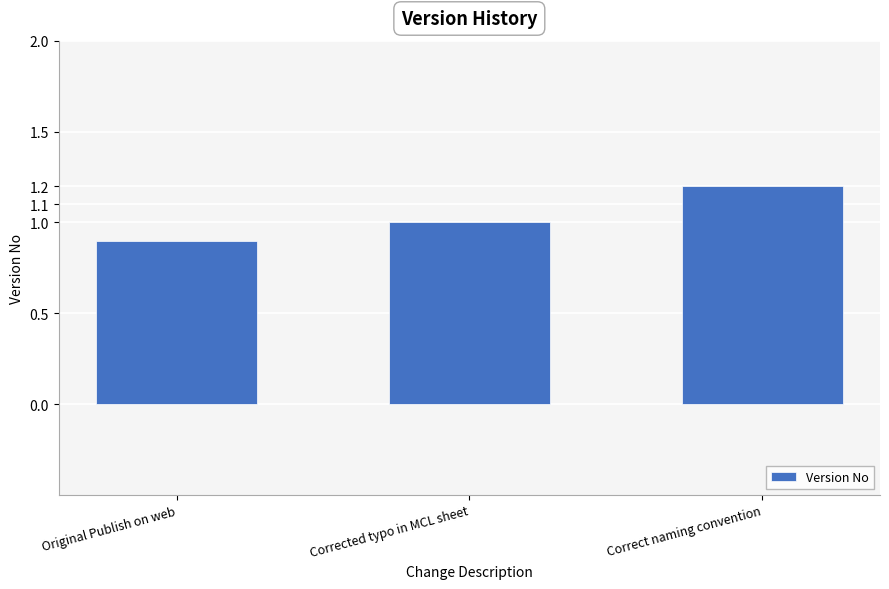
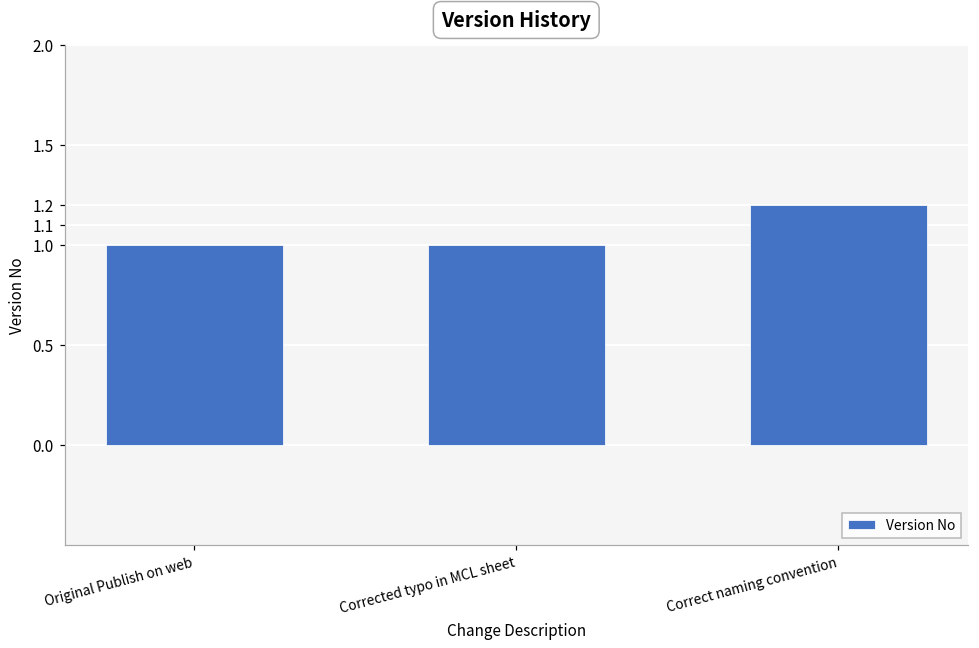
  {
-   "Original Publish on web": 0.9,
+   "Original Publish on web": 1.0,
    "Corrected typo in MCL sheet": 1.0,
    "Correct naming convention": 1.2
  }
